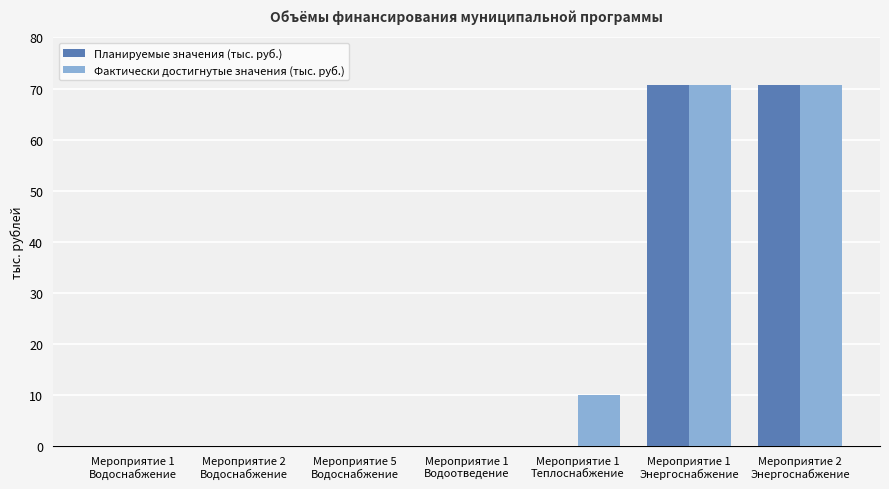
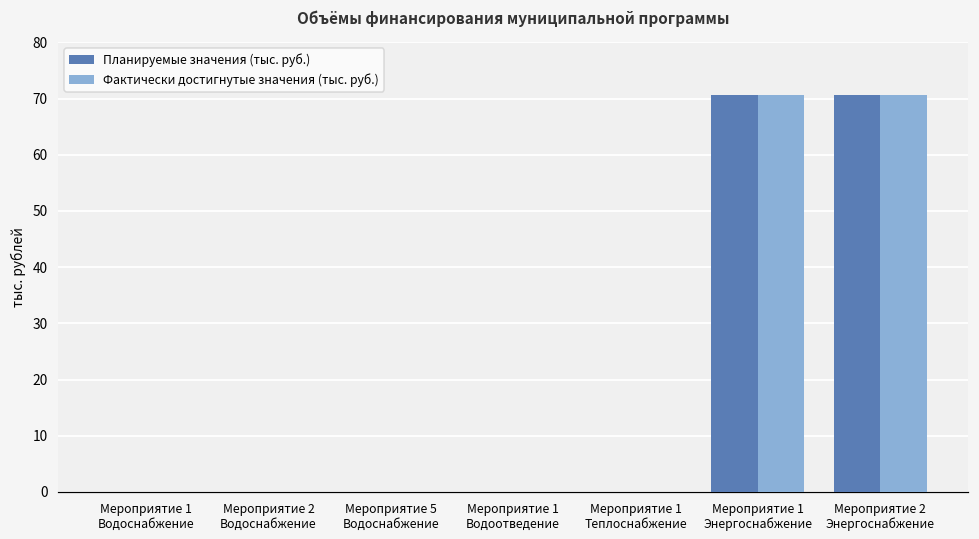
  {
    "Планируемые значения (тыс. руб.)": {
      "Мероприятие 1 Водоснабжение": 0,
      "Мероприятие 2 Водоснабжение": 0,
      "Мероприятие 5 Водоснабжение": 0,
      "Мероприятие 1 Водоотведение": 0,
      "Мероприятие 1 Теплоснабжение": 0,
      "Мероприятие 1 Энергоснабжение": 71,
      "Мероприятие 2 Энергоснабжение": 71
    },
    "Фактически достигнутые значения (тыс. руб.)": {
      "Мероприятие 1 Водоснабжение": 0,
      "Мероприятие 2 Водоснабжение": 0,
      "Мероприятие 5 Водоснабжение": 0,
      "Мероприятие 1 Водоотведение": 0,
-     "Мероприятие 1 Теплоснабжение": 10,
+     "Мероприятие 1 Теплоснабжение": 0,
      "Мероприятие 1 Энергоснабжение": 71,
      "Мероприятие 2 Энергоснабжение": 71
    }
  }
